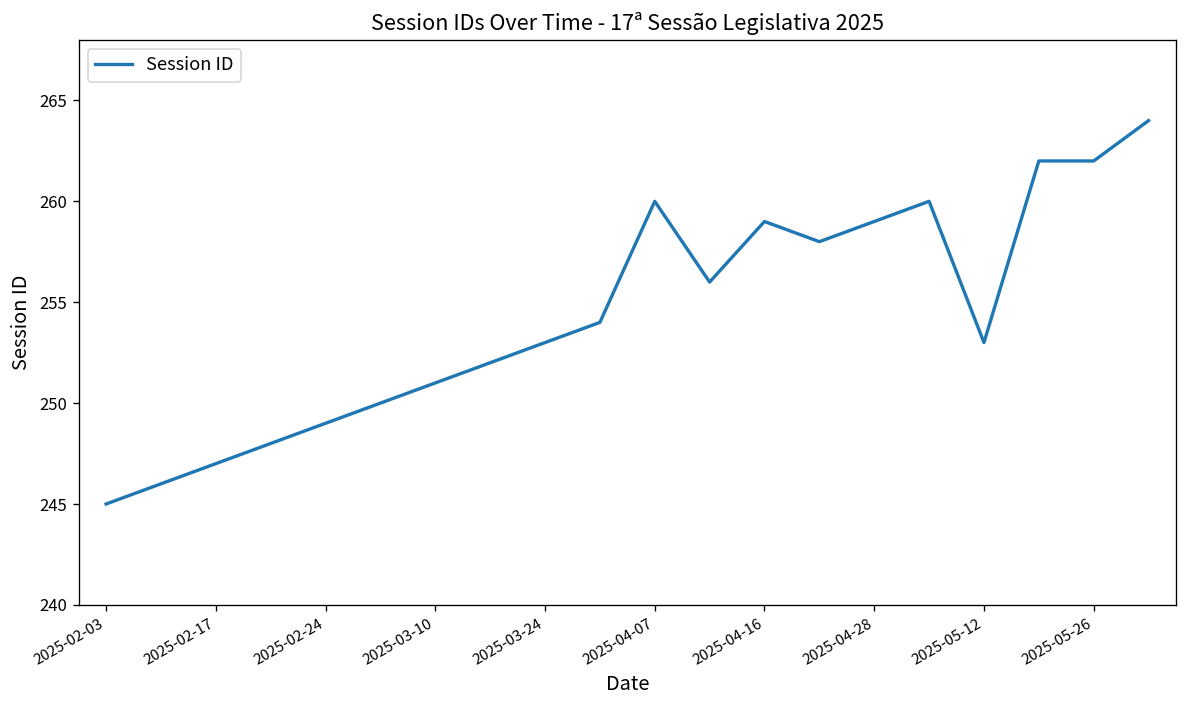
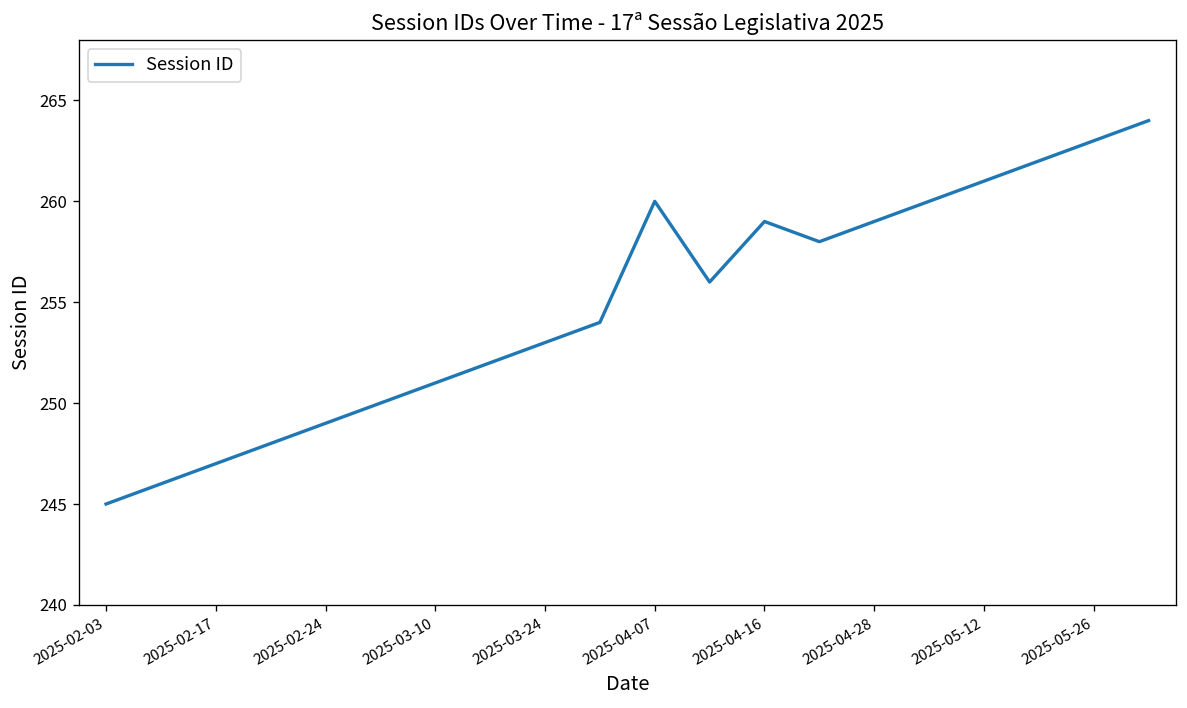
  {
    "2025-02-03": 245,
    "2025-03-10": 251,
    "2025-03-24": 253,
    "2025-04-07": 260,
    "2025-04-16": 259,
    "2025-04-28": 259,
-   "2025-05-12": 253,
-   "2025-05-26": 262
+   "2025-05-12": 261,
+   "2025-05-26": 263
  }
